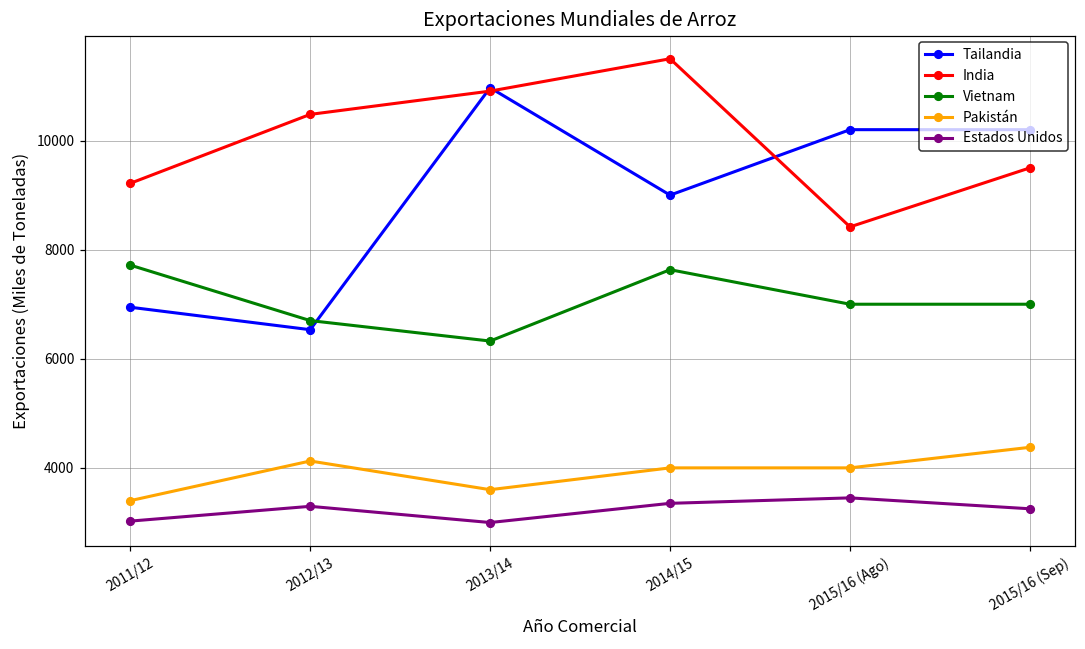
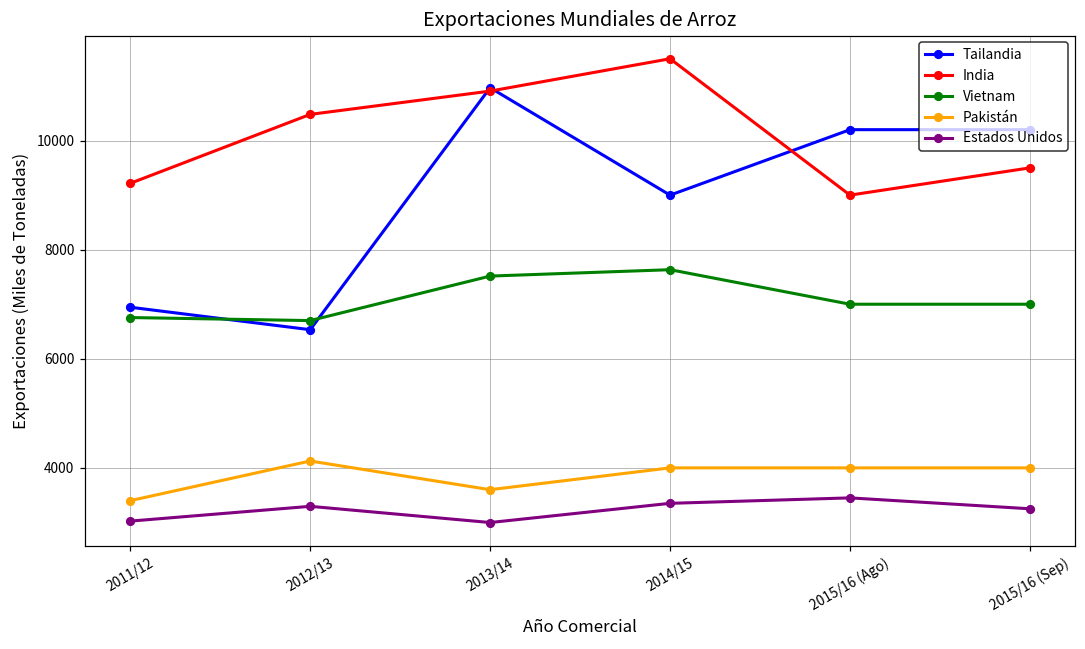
  {
    "Tailandia": {
      "2011/12": 6900,
      "2012/13": 6500,
      "2013/14": 11000,
      "2014/15": 9000,
      "2015/16 (Ago)": 10200
    },
    "India": {
      "2011/12": 9200,
      "2012/13": 10500,
      "2013/14": 10900,
      "2014/15": 11500,
-     "2015/16 (Ago)": 8400,
+     "2015/16 (Ago)": 9000,
      "2015/16 (Sep)": 9500
    },
    "Vietnam": {
-     "2011/12": 7700,
+     "2011/12": 6800,
      "2012/13": 6700,
-     "2013/14": 6300,
+     "2013/14": 7500,
      "2014/15": 7600,
      "2015/16 (Ago)": 7000,
      "2015/16 (Sep)": 7000
    },
    "Pakistán": {
      "2011/12": 3400,
      "2012/13": 4100,
      "2013/14": 3600,
      "2014/15": 4000,
      "2015/16 (Ago)": 4000,
-     "2015/16 (Sep)": 4400
+     "2015/16 (Sep)": 4000
    },
    "Estados Unidos": {
      "2011/12": 3000,
      "2012/13": 3300,
      "2013/14": 3000,
      "2014/15": 3400,
      "2015/16 (Ago)": 3500,
      "2015/16 (Sep)": 3300
    }
  }
